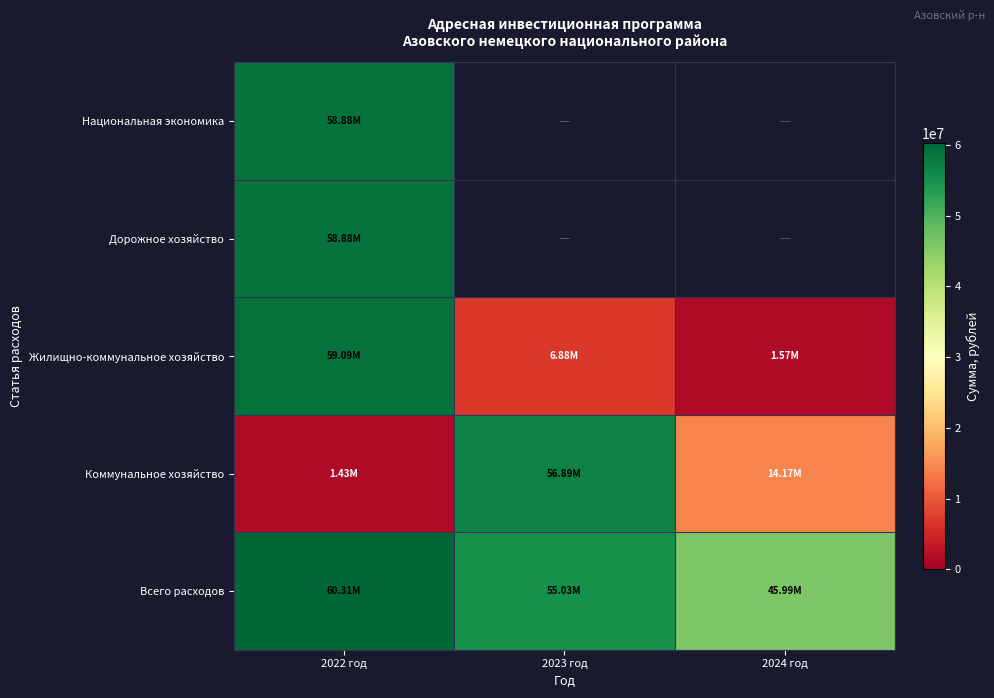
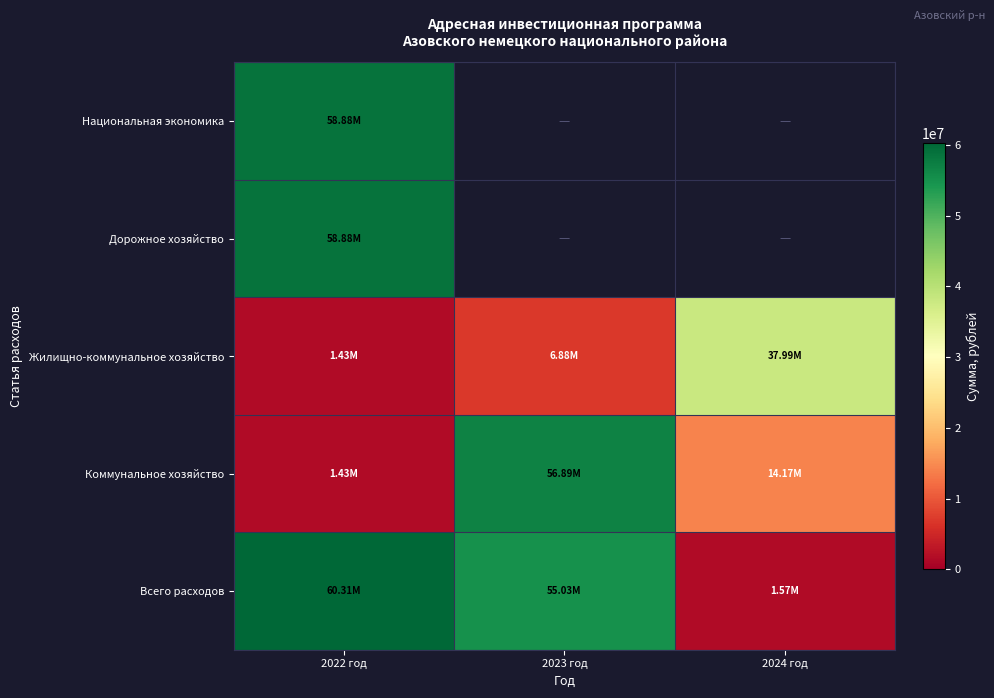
  {
    "Национальная экономика": {
      "2022 год": "58.88M"
    },
    "Дорожное хозяйство": {
      "2022 год": "58.88M"
    },
    "Жилищно-коммунальное хозяйство": {
-     "2022 год": "59.09M",
+     "2022 год": "1.43M",
      "2023 год": "6.88M",
-     "2024 год": "1.57M"
+     "2024 год": "37.99M"
    },
    "Коммунальное хозяйство": {
      "2022 год": "1.43M",
      "2023 год": "56.89M",
      "2024 год": "14.17M"
    },
    "Всего расходов": {
      "2022 год": "60.31M",
      "2023 год": "55.03M",
-     "2024 год": "45.99M"
+     "2024 год": "1.57M"
    }
  }
